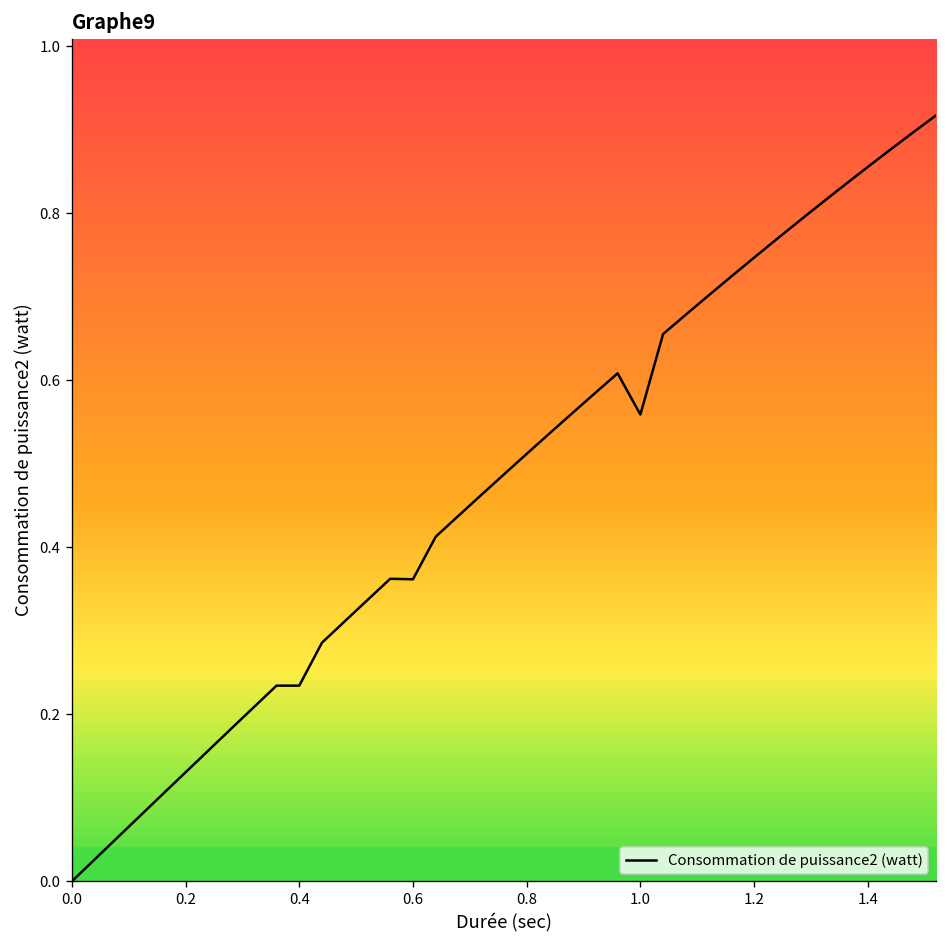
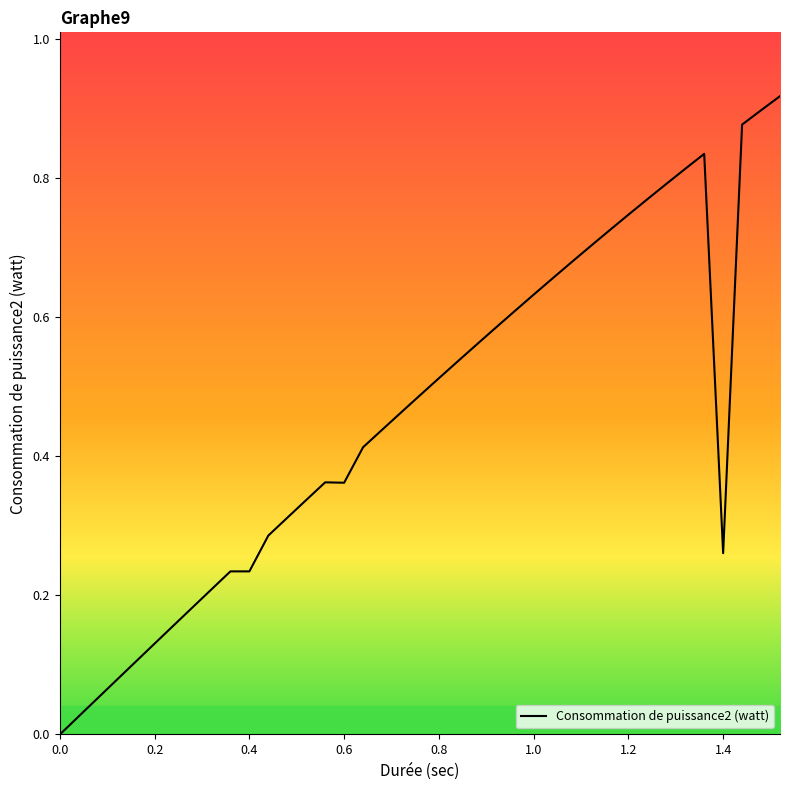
  {
    "0.2": 0.13,
    "0.4": 0.23,
    "0.6": 0.36,
    "0.8": 0.51,
-   "1.0": 0.56,
+   "1.0": 0.63,
    "1.2": 0.75,
-   "1.4": 0.86
+   "1.4": 0.26
  }
